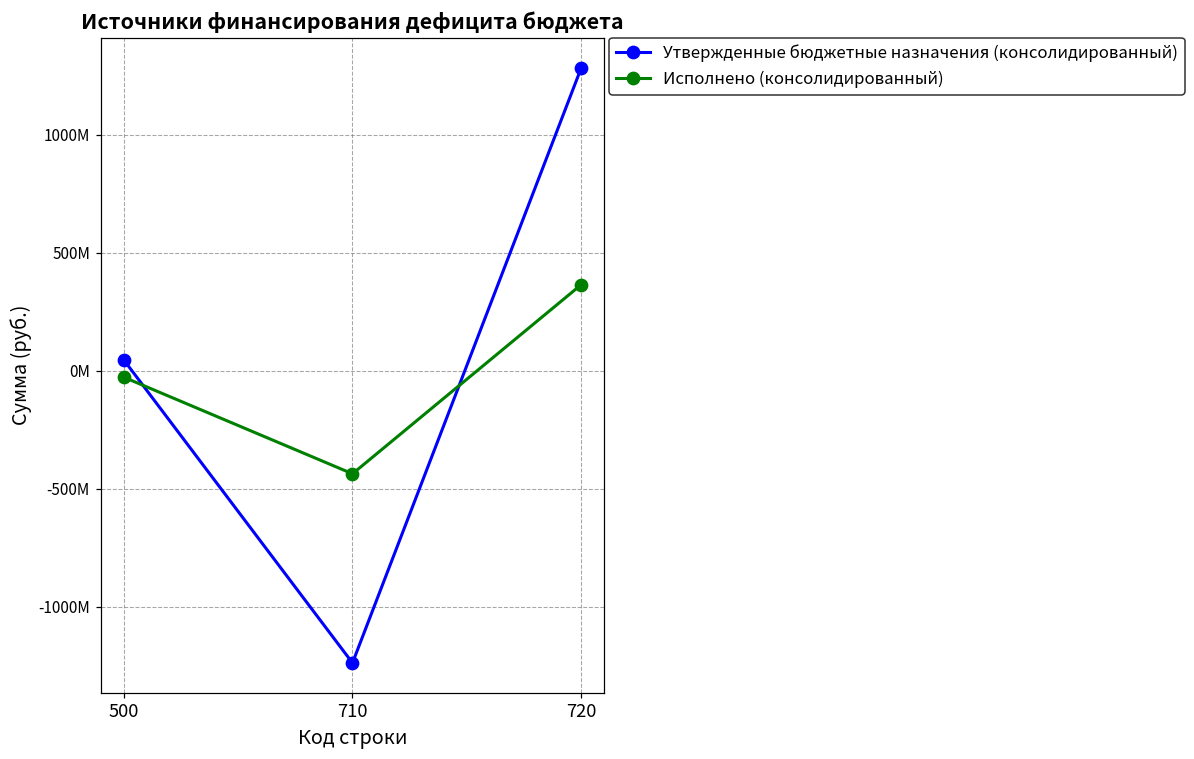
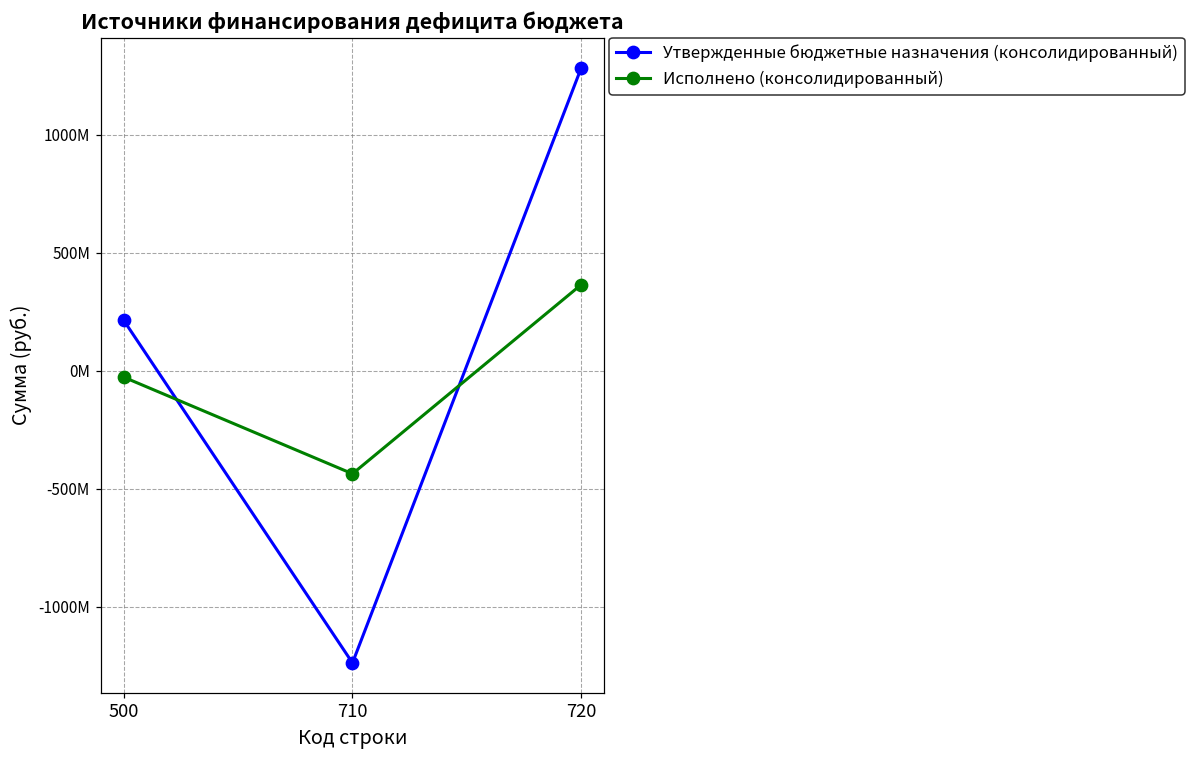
  {
    "Утвержденные бюджетные назначения (консолидированный)": {
-     "500": 50000000,
+     "500": 210000000,
      "710": -1240000000,
      "720": 1290000000
    },
    "Исполнено (консолидированный)": {
      "500": -30000000,
      "710": -440000000,
      "720": 370000000
    }
  }
